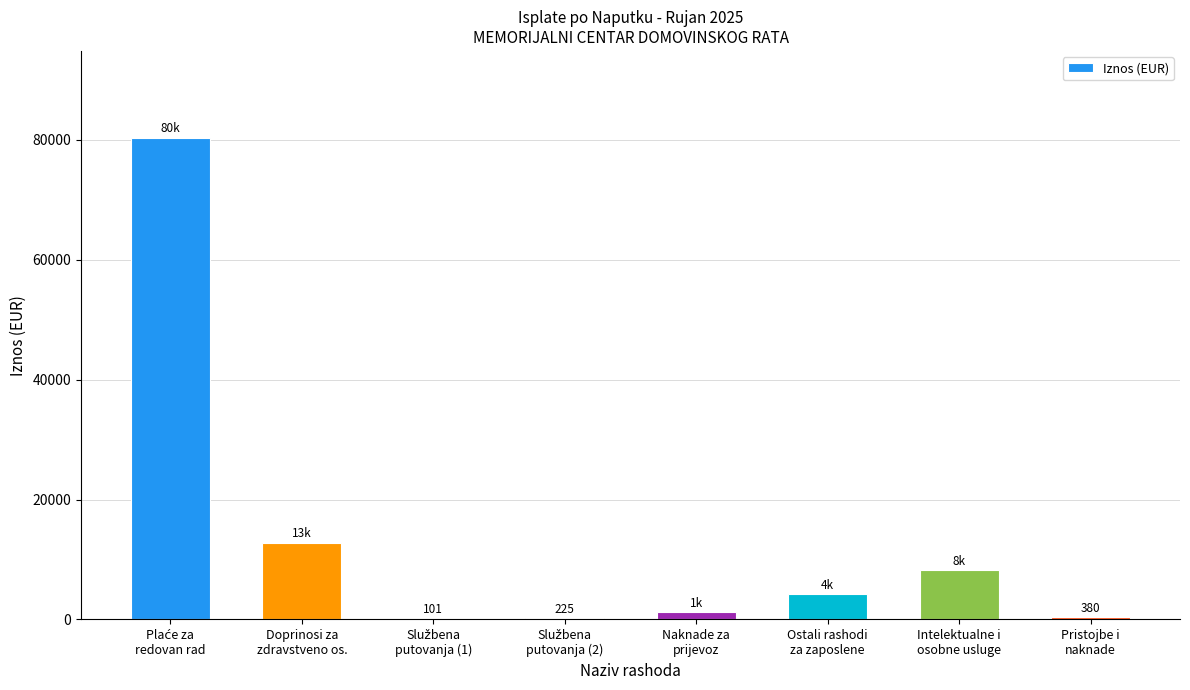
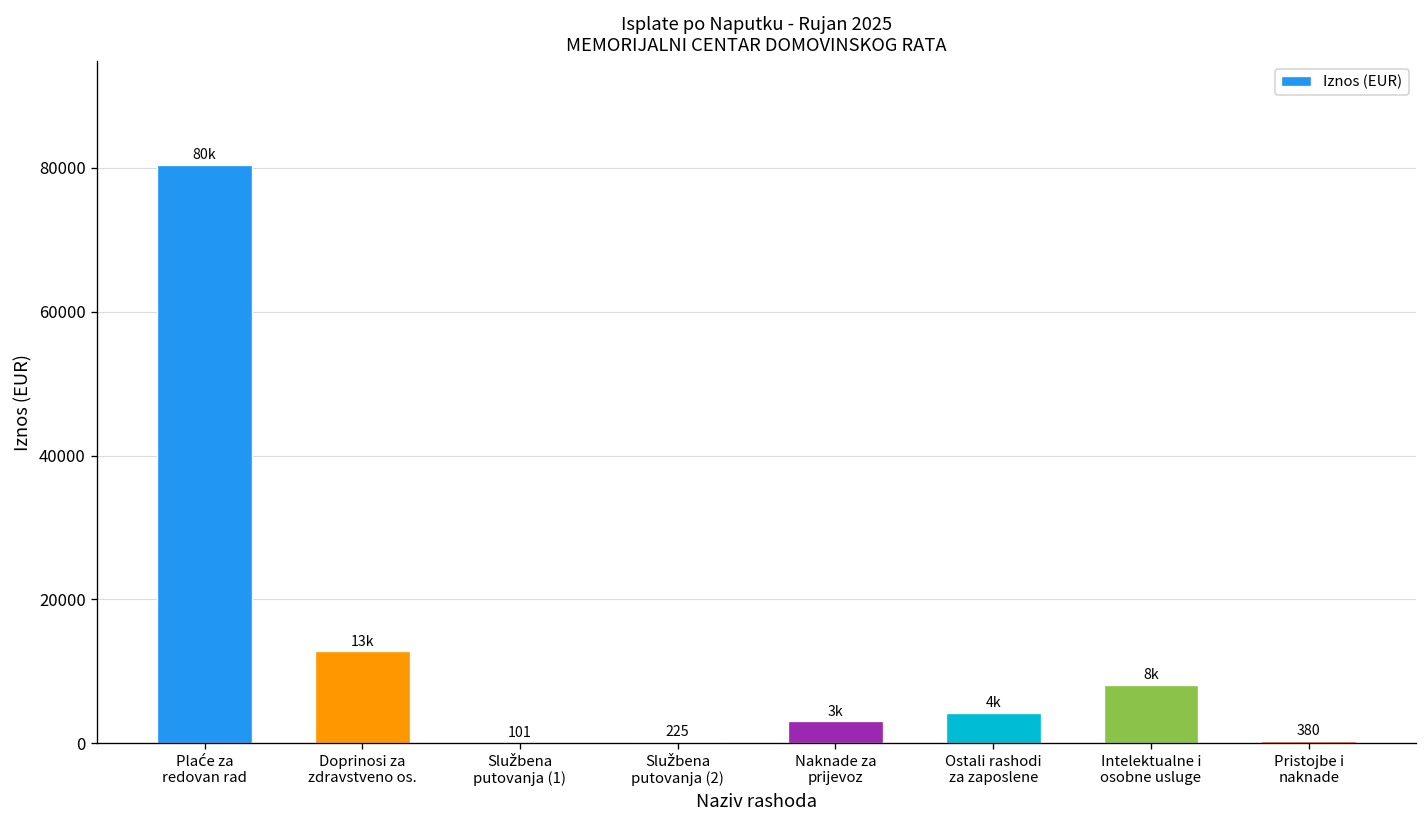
  {
    "Plaće za redovan rad": "80k",
    "Doprinosi za zdravstveno os.": "13k",
    "Službena putovanja (1)": "101",
    "Službena putovanja (2)": "225",
-   "Naknade za prijevoz": "1k",
+   "Naknade za prijevoz": "3k",
    "Ostali rashodi za zaposlene": "4k",
    "Intelektualne i osobne usluge": "8k",
    "Pristojbe i naknade": "380"
  }
